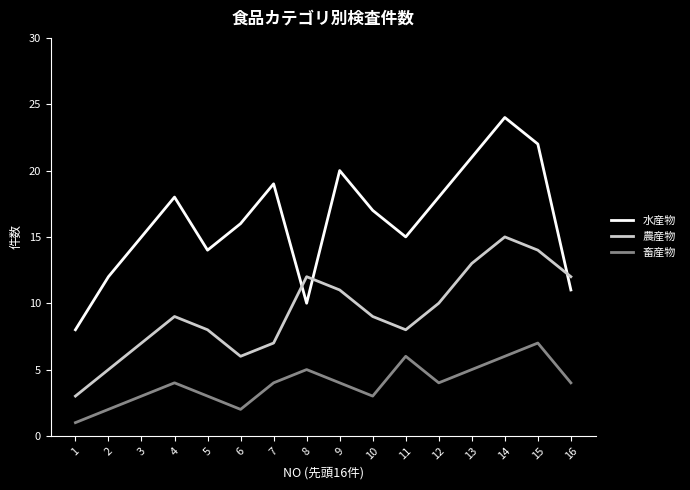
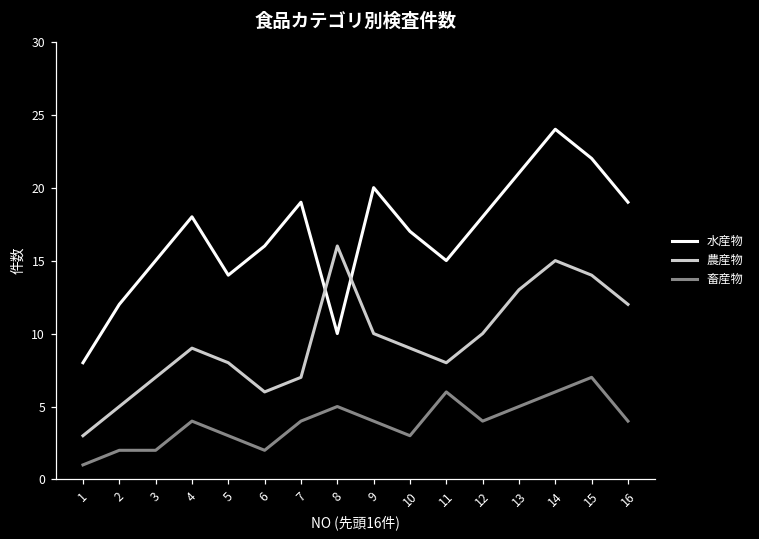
  {
    "水産物": {
      "1": 8,
      "2": 12,
      "3": 15,
      "4": 18,
      "5": 14,
      "6": 16,
      "7": 19,
      "8": 10,
      "9": 20,
      "10": 17,
      "11": 15,
      "12": 18,
      "13": 21,
      "14": 24,
      "15": 22,
-     "16": 11
+     "16": 19
    },
    "農産物": {
      "1": 3,
      "2": 5,
      "3": 7,
      "4": 9,
      "5": 8,
      "6": 6,
      "7": 7,
-     "8": 12,
-     "9": 11,
+     "8": 16,
+     "9": 10,
      "10": 9,
      "11": 8,
      "12": 10,
      "13": 13,
      "14": 15,
      "15": 14,
      "16": 12
    },
    "畜産物": {
      "1": 1,
      "2": 2,
-     "3": 3,
+     "3": 2,
      "4": 4,
      "5": 3,
      "6": 2,
      "7": 4,
      "8": 5,
      "9": 4,
      "10": 3,
      "11": 6,
      "12": 4,
      "13": 5,
      "14": 6,
      "15": 7,
      "16": 4
    }
  }
